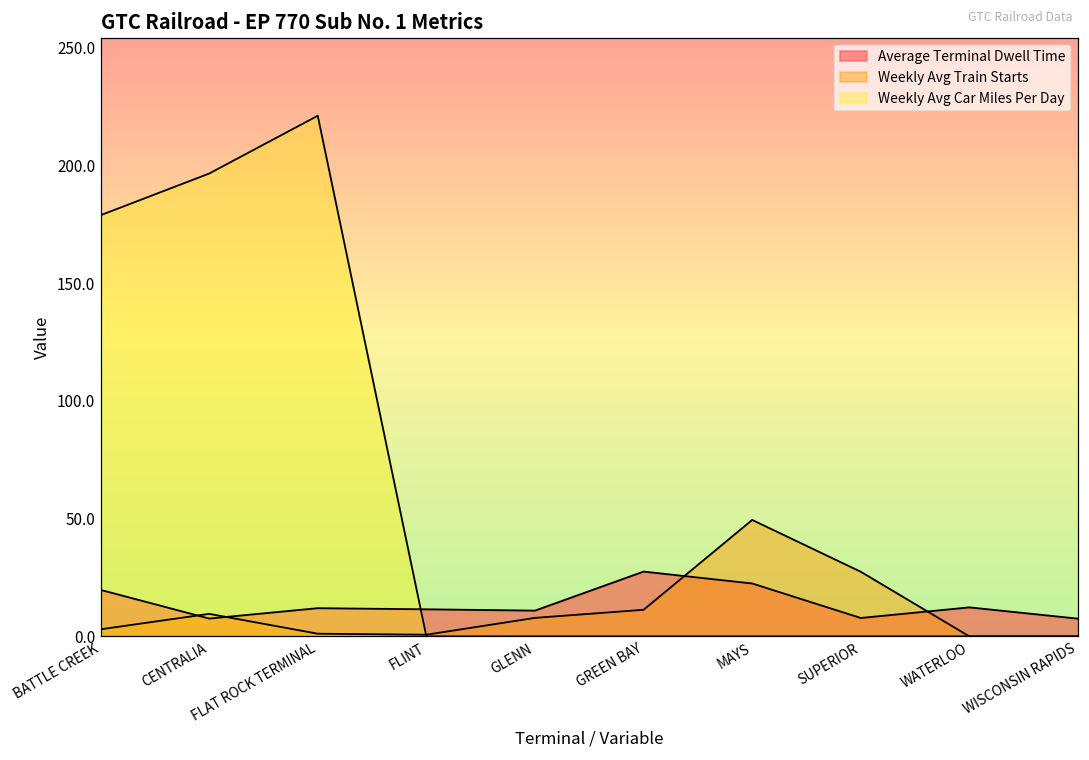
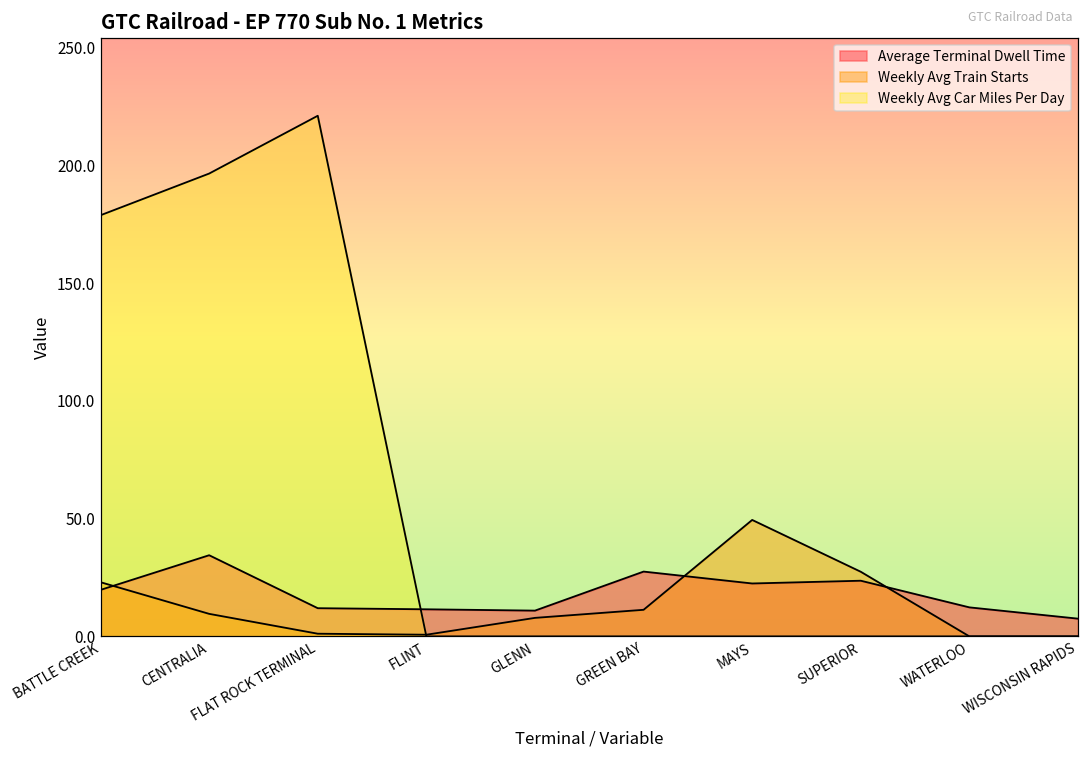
  {
    "Average Terminal Dwell Time": {
      "BATTLE CREEK": 20,
-     "CENTRALIA": 8,
+     "CENTRALIA": 34,
      "FLAT ROCK TERMINAL": 12,
      "FLINT": 12,
      "GLENN": 11,
      "GREEN BAY": 28,
      "MAYS": 22,
-     "SUPERIOR": 8,
+     "SUPERIOR": 24,
      "WATERLOO": 12,
      "WISCONSIN RAPIDS": 8
    },
    "Weekly Avg Train Starts": {
-     "BATTLE CREEK": 3,
+     "BATTLE CREEK": 23,
      "CENTRALIA": 10,
      "FLAT ROCK TERMINAL": 1,
      "GLENN": 8,
      "GREEN BAY": 11,
      "MAYS": 49,
      "SUPERIOR": 27
    },
    "Weekly Avg Car Miles Per Day": {
      "BATTLE CREEK": 179,
      "CENTRALIA": 196,
      "FLAT ROCK TERMINAL": 221,
      "GLENN": 0,
      "GREEN BAY": 0,
      "MAYS": 0,
      "SUPERIOR": 0
    }
  }
